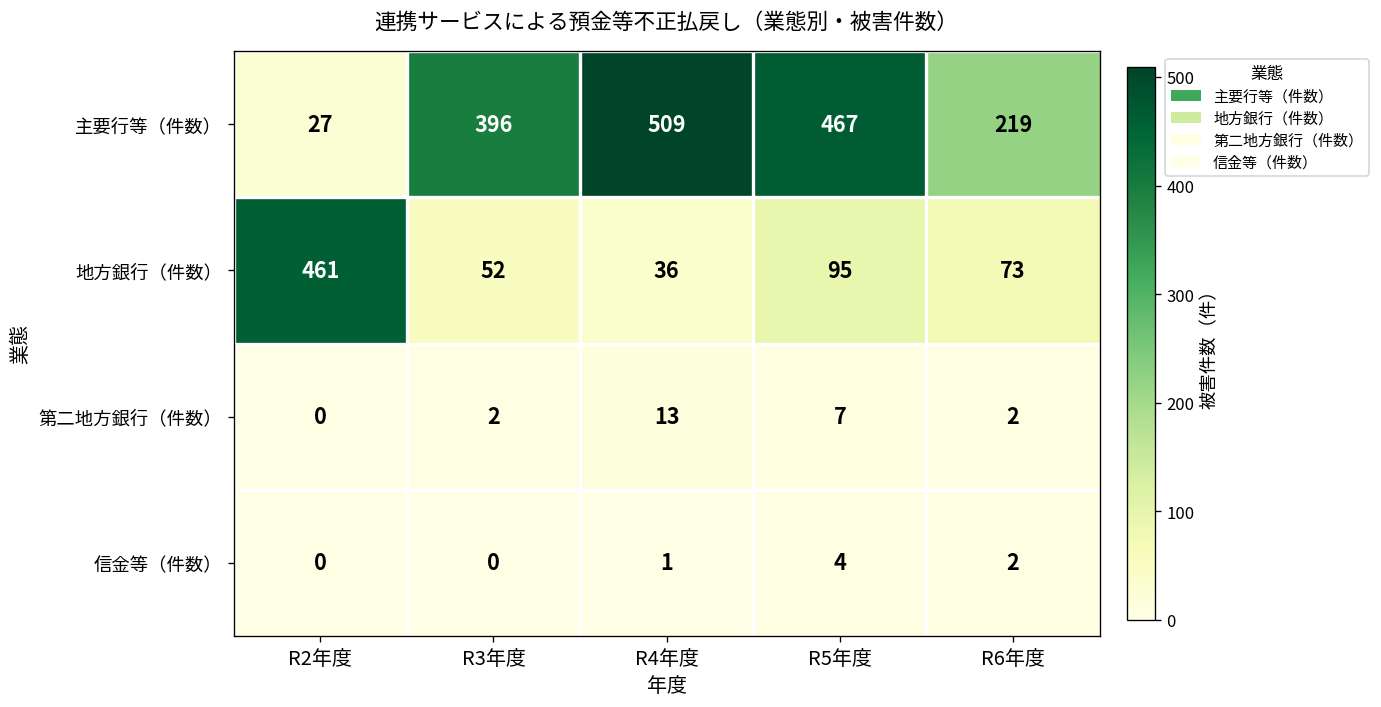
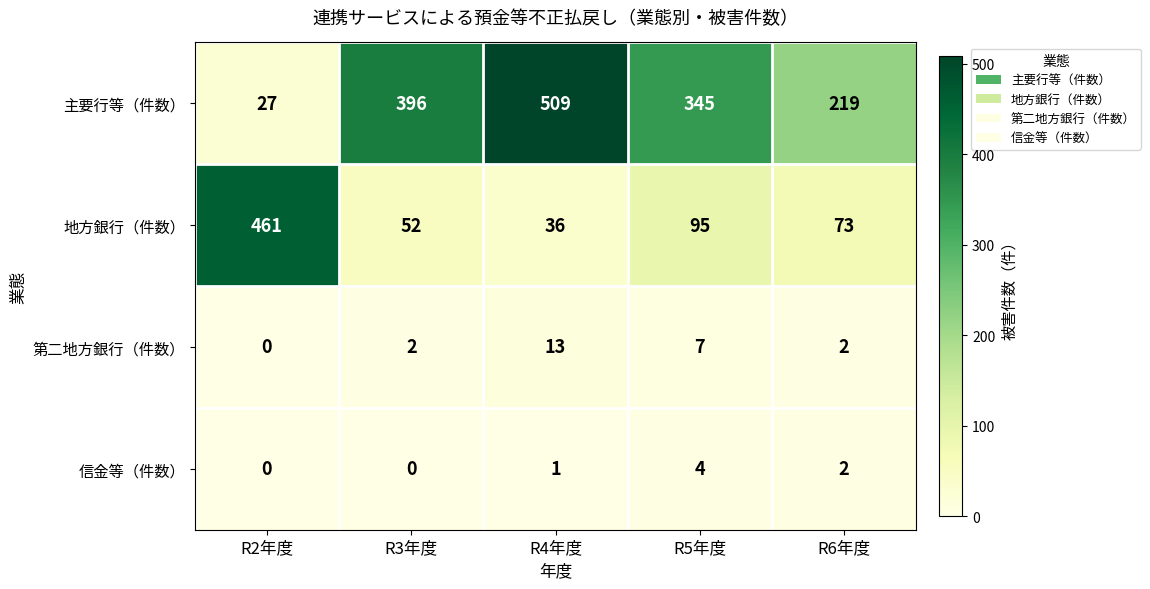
  {
    "主要行等（件数）": {
      "R2年度": 27,
      "R3年度": 396,
      "R4年度": 509,
-     "R5年度": 467,
+     "R5年度": 345,
      "R6年度": 219
    },
    "地方銀行（件数）": {
      "R2年度": 461,
      "R3年度": 52,
      "R4年度": 36,
      "R5年度": 95,
      "R6年度": 73
    },
    "第二地方銀行（件数）": {
      "R2年度": 0,
      "R3年度": 2,
      "R4年度": 13,
      "R5年度": 7,
      "R6年度": 2
    },
    "信金等（件数）": {
      "R2年度": 0,
      "R3年度": 0,
      "R4年度": 1,
      "R5年度": 4,
      "R6年度": 2
    }
  }
